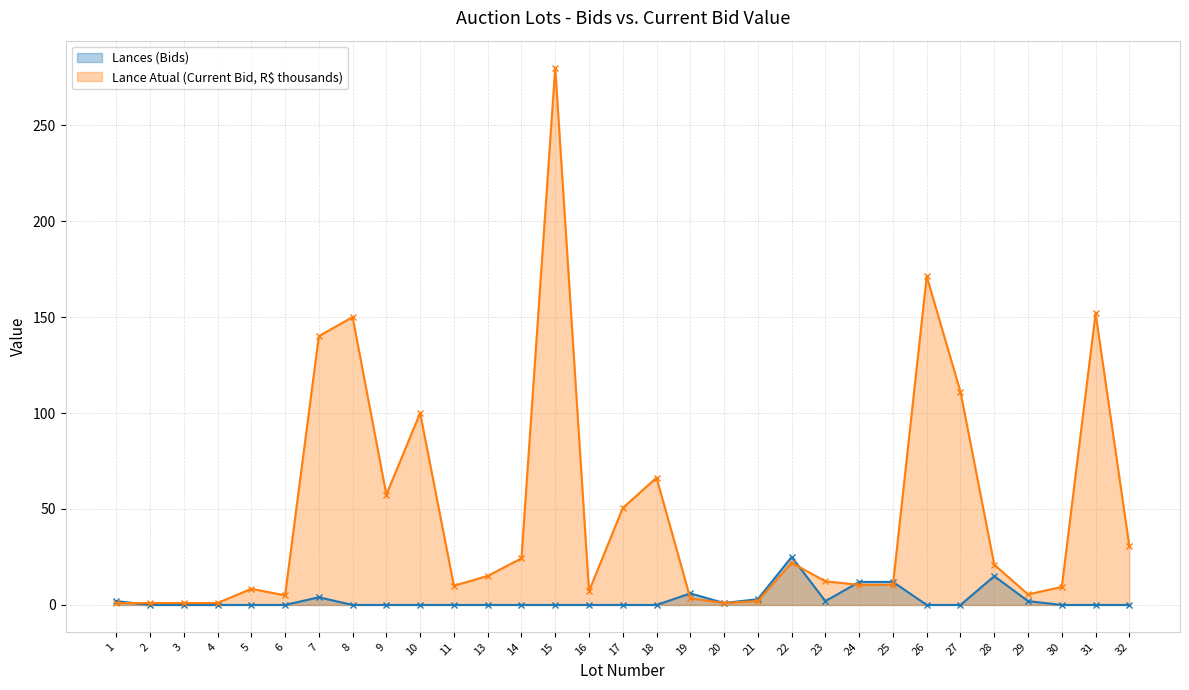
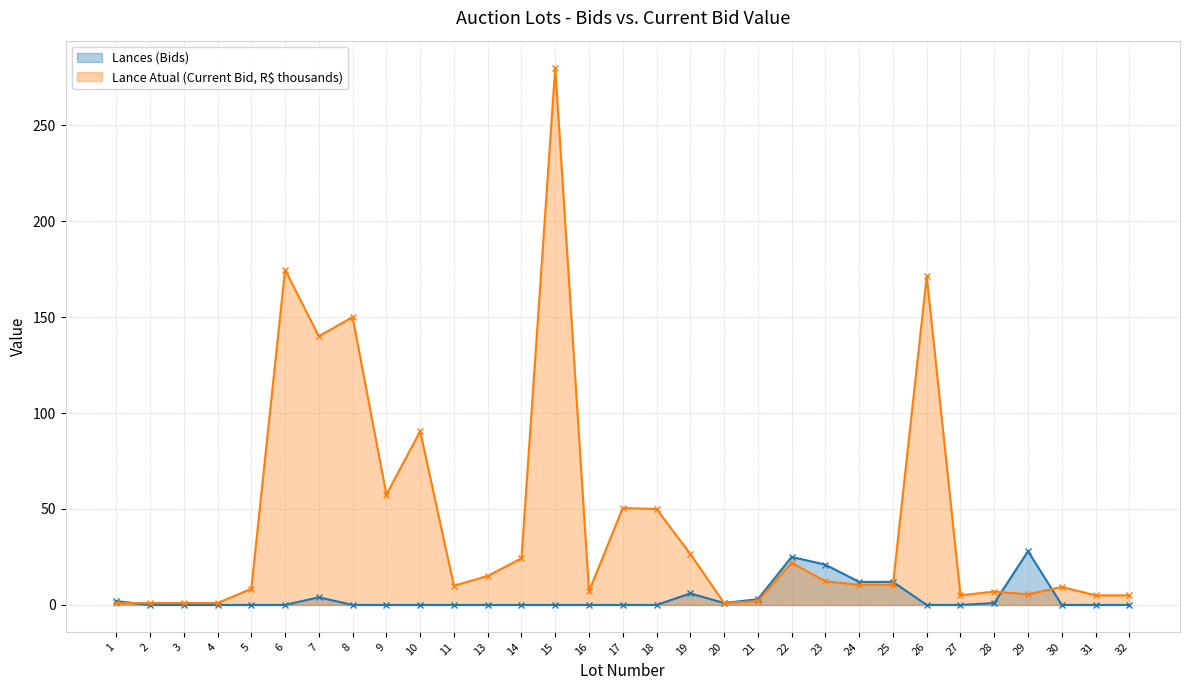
  {
    "Lances (Bids)": {
      "5": 0,
      "6": 0,
      "7": 4,
      "8": 0,
      "9": 0,
      "10": 0,
      "11": 0,
      "13": 0,
      "14": 0,
      "15": 0,
      "16": 0,
      "17": 0,
      "18": 0,
      "19": 6,
      "22": 25,
-     "23": 2,
+     "23": 21,
      "24": 12,
      "25": 12,
      "26": 0,
      "27": 0,
-     "28": 15,
-     "29": 2,
+     "28": 1,
+     "29": 28,
      "30": 0,
      "31": 0,
      "32": 0
    },
    "Lance Atual (Current Bid, R$ thousands)": {
      "5": 8,
-     "6": 5,
+     "6": 175,
      "7": 140,
      "8": 150,
      "9": 58,
-     "10": 100,
+     "10": 91,
      "11": 10,
      "13": 15,
      "14": 24,
      "15": 280,
      "16": 7,
      "17": 51,
-     "18": 66,
-     "19": 4,
+     "18": 50,
+     "19": 27,
      "22": 22,
      "23": 12,
      "24": 11,
      "25": 11,
      "26": 171,
-     "27": 111,
-     "28": 21,
+     "27": 5,
+     "28": 7,
      "29": 6,
      "30": 9,
-     "31": 152,
-     "32": 31
+     "31": 5,
+     "32": 5
    }
  }
